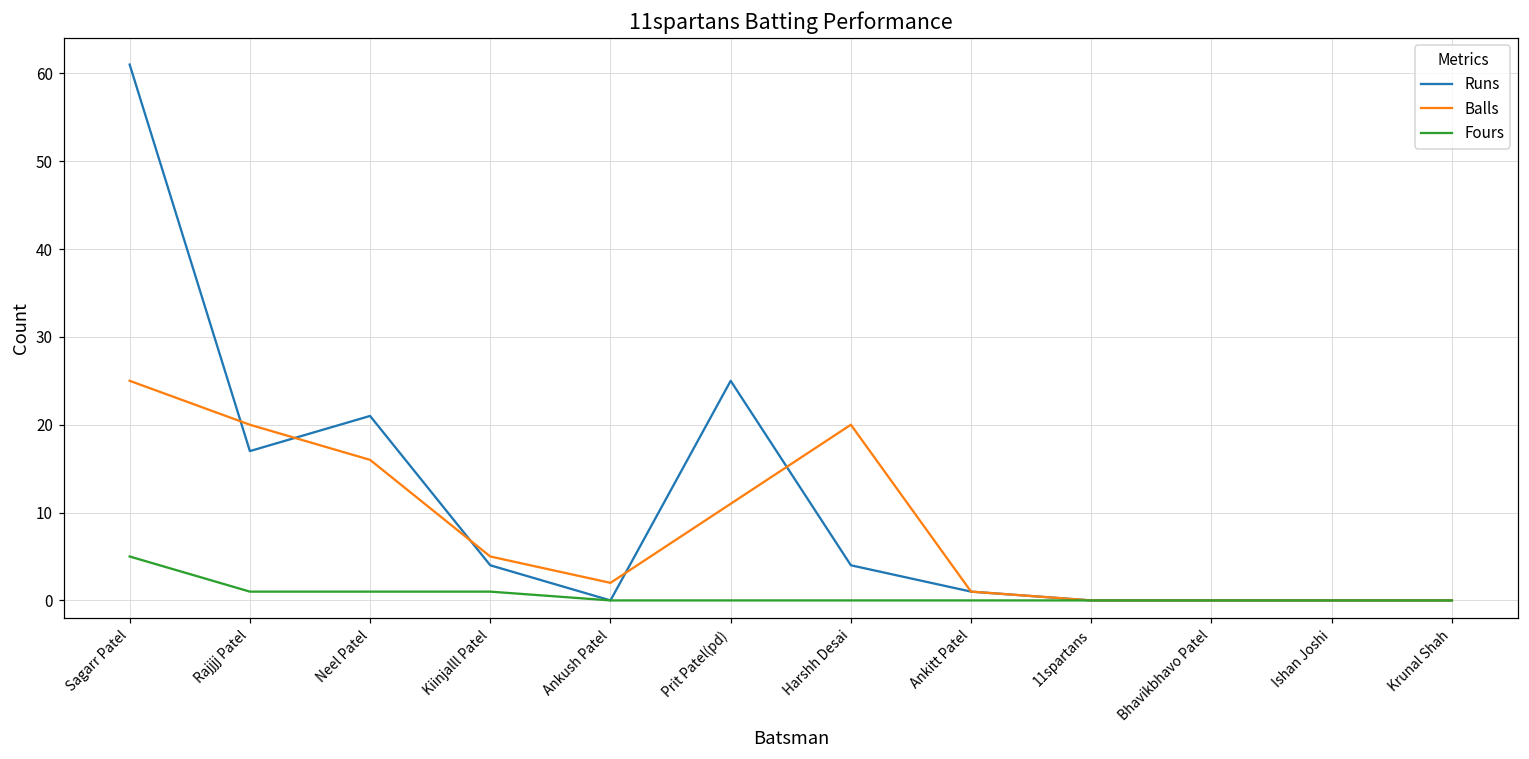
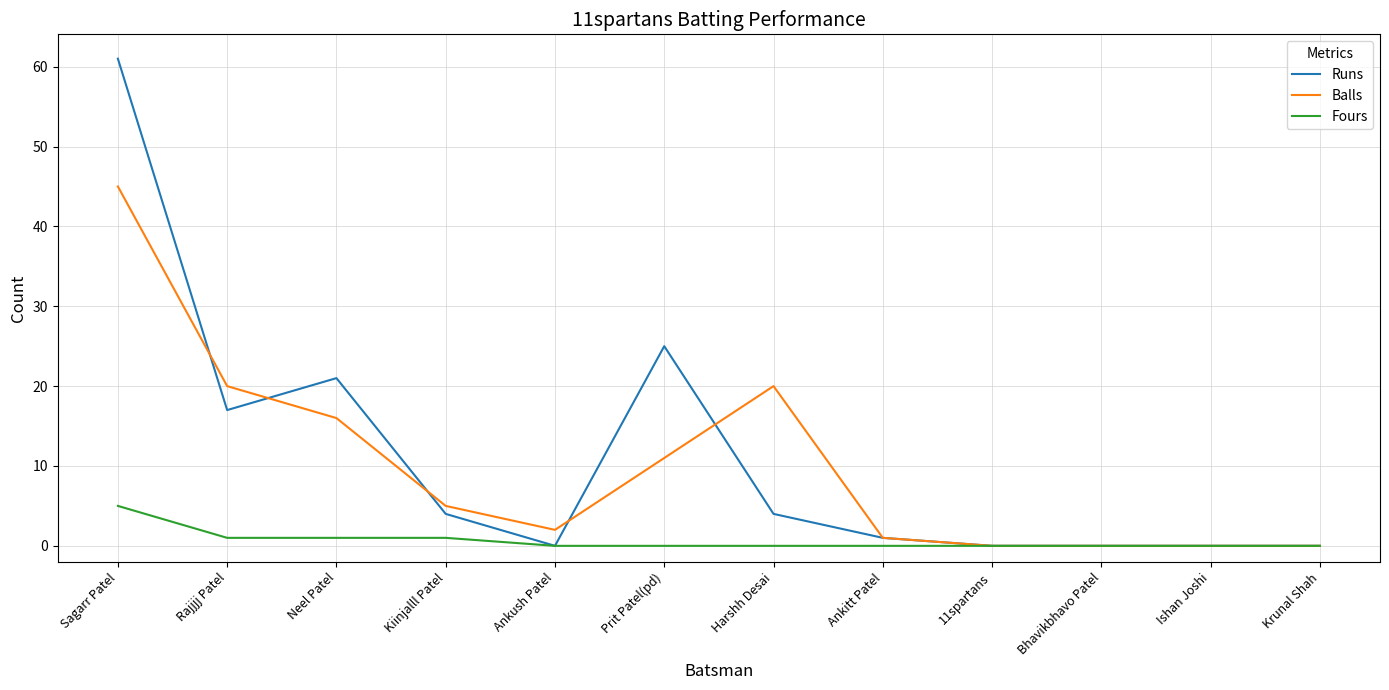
  {
    "Runs": {
      "Sagarr Patel": 61,
      "Rajjjj Patel": 17,
      "Neel Patel": 21,
      "Kiinjalll Patel": 4,
      "Prit Patel(pd)": 25,
      "Harshh Desai": 4
    },
    "Balls": {
-     "Sagarr Patel": 25,
+     "Sagarr Patel": 45,
      "Rajjjj Patel": 20,
      "Neel Patel": 16,
      "Kiinjalll Patel": 5,
      "Ankush Patel": 2,
      "Prit Patel(pd)": 11,
      "Harshh Desai": 20
    },
    "Fours": {
      "Sagarr Patel": 5,
      "Rajjjj Patel": 1,
      "Neel Patel": 1,
      "Kiinjalll Patel": 1,
      "Prit Patel(pd)": 0,
      "Harshh Desai": 0,
      "Ankitt Patel": 0
    }
  }
